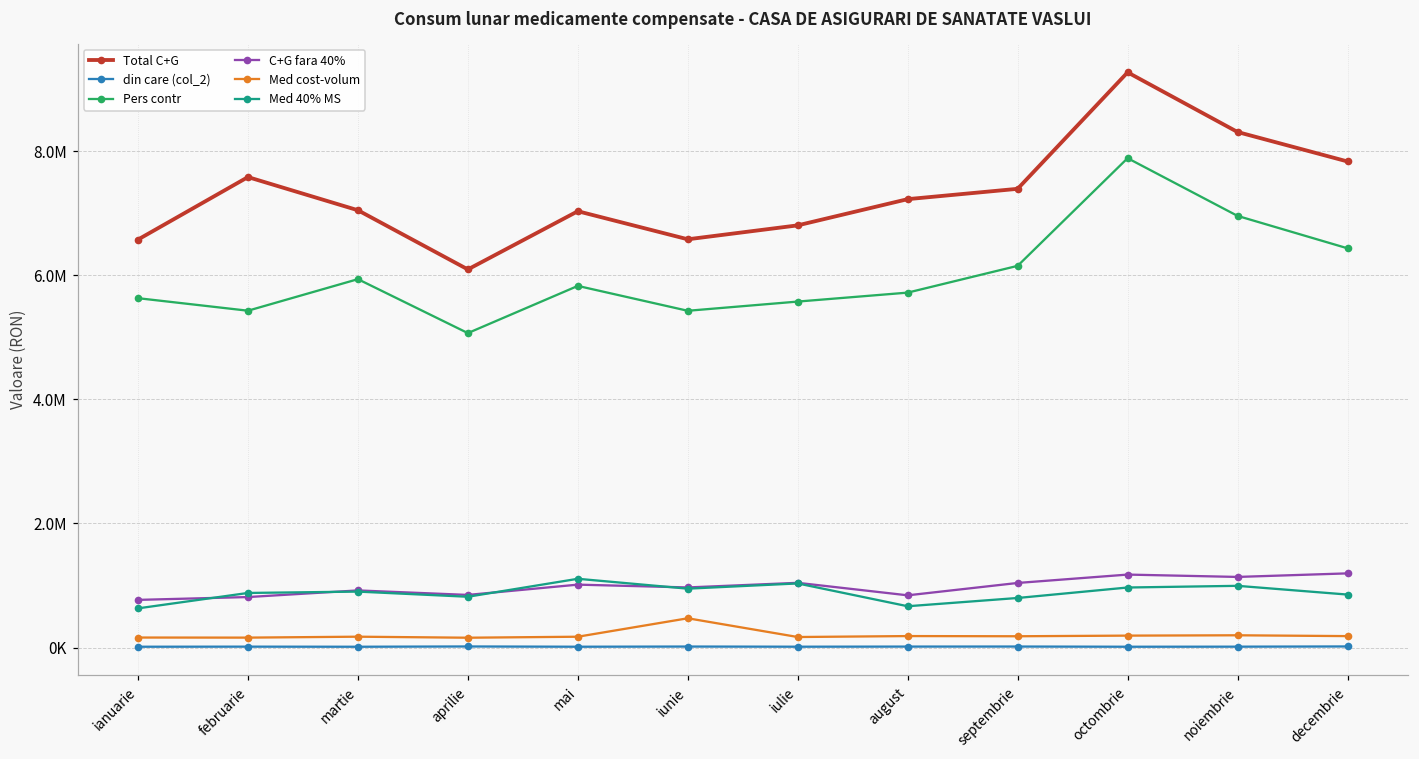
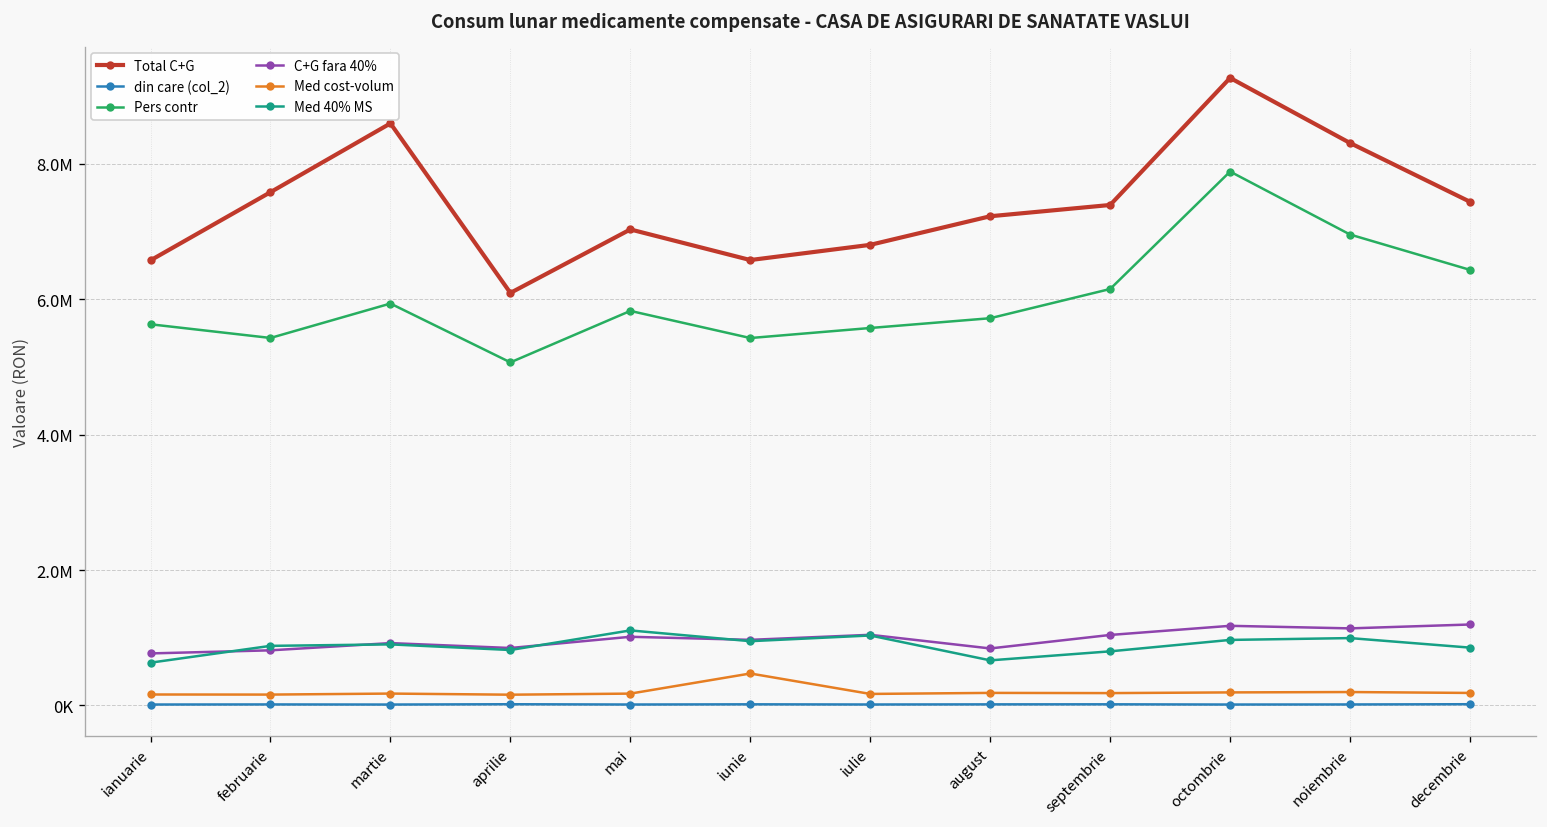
  {
    "Total C+G": {
      "ianuarie": 6600000,
      "februarie": 7600000,
-     "martie": 7000000,
+     "martie": 8600000,
      "aprilie": 6100000,
      "mai": 7000000,
      "iunie": 6600000,
      "iulie": 6800000,
      "august": 7200000,
      "septembrie": 7400000,
      "octombrie": 9300000,
      "noiembrie": 8300000,
-     "decembrie": 7800000
+     "decembrie": 7400000
    },
    "din care (col_2)": {
      "ianuarie": 0,
      "februarie": 0,
      "martie": 0,
      "aprilie": 0,
      "mai": 0,
      "iunie": 0,
      "iulie": 0,
      "august": 0,
      "septembrie": 0,
      "octombrie": 0,
      "noiembrie": 0,
      "decembrie": 0
    },
    "C+G fara 40%": {
      "ianuarie": 800000,
      "februarie": 800000,
      "mai": 1000000,
      "august": 800000,
      "septembrie": 1000000,
      "octombrie": 1200000,
      "noiembrie": 1100000,
      "decembrie": 1200000
    },
    "Med cost-volum": {
      "ianuarie": 200000,
      "februarie": 200000,
      "martie": 200000,
      "aprilie": 200000,
      "mai": 200000,
      "iunie": 500000,
      "iulie": 200000,
      "august": 200000,
      "septembrie": 200000,
      "octombrie": 200000,
      "noiembrie": 200000,
      "decembrie": 200000
    }
  }
